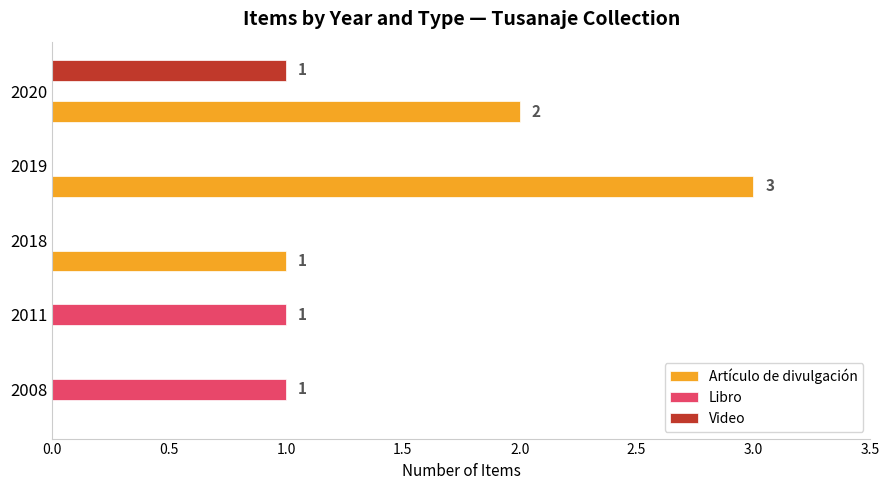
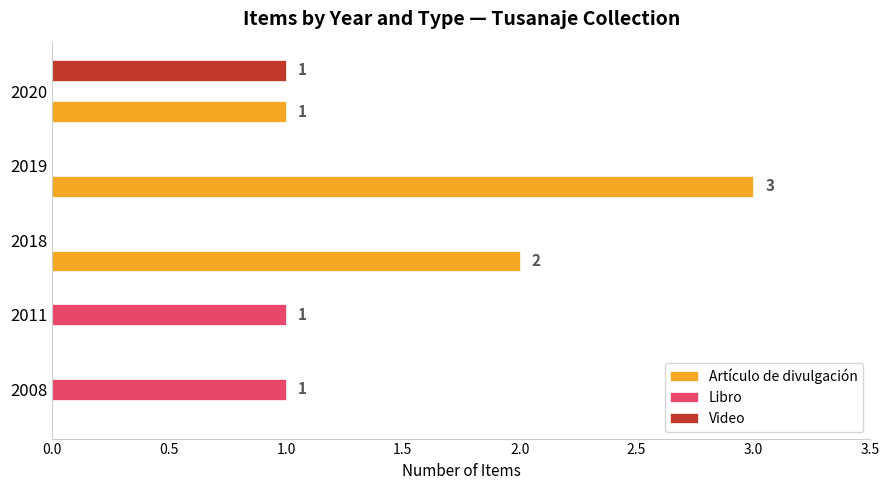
  {
    "Artículo de divulgación": {
-     "2020": 2,
+     "2020": 1,
      "2019": 3,
-     "2018": 1
+     "2018": 2
    },
    "Libro": {
      "2011": 1,
      "2008": 1
    },
    "Video": {
      "2020": 1
    }
  }
